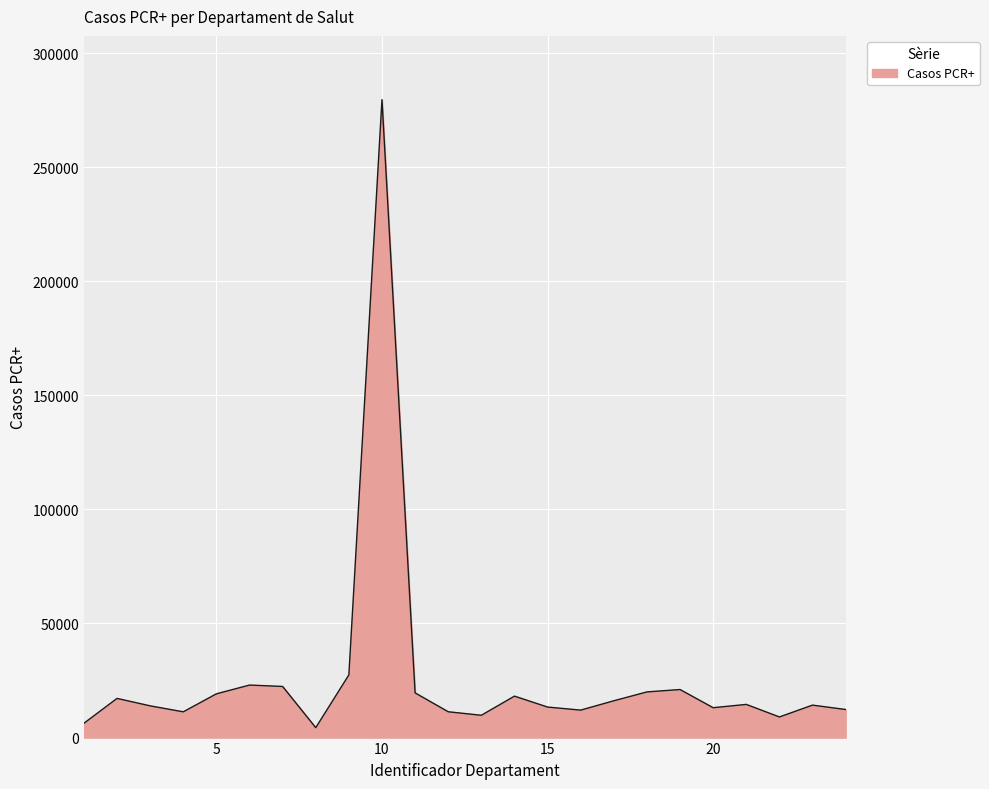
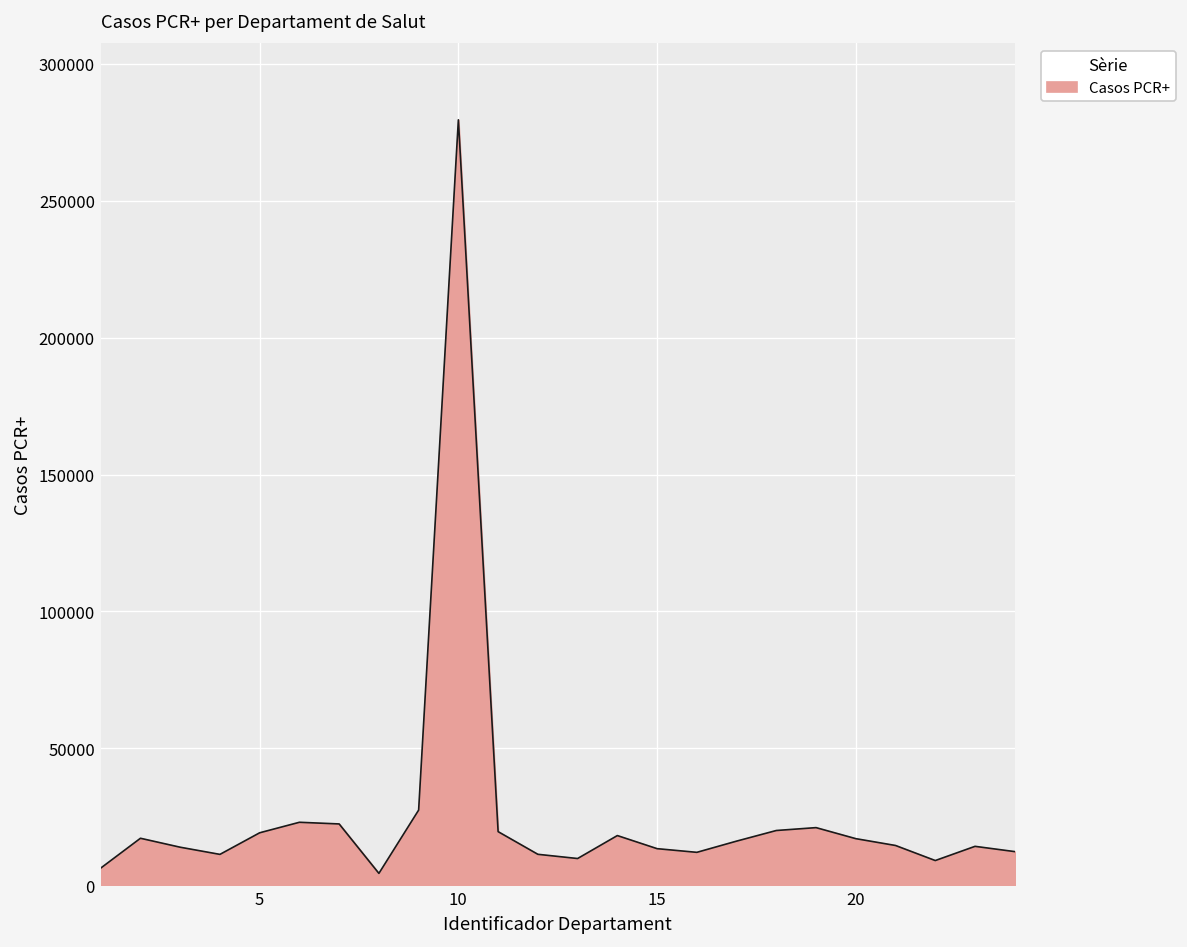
  {
    "5": 19000,
    "10": 280000,
    "15": 13000,
-   "20": 13000
+   "20": 17000
  }
